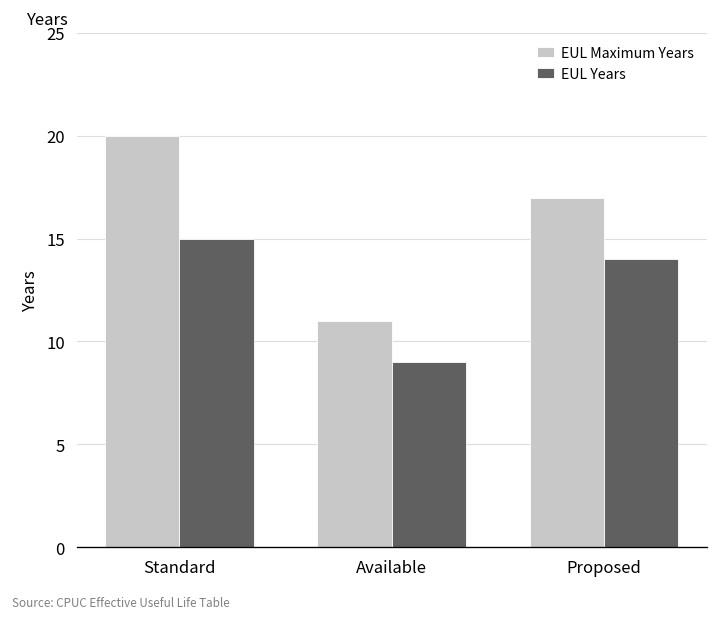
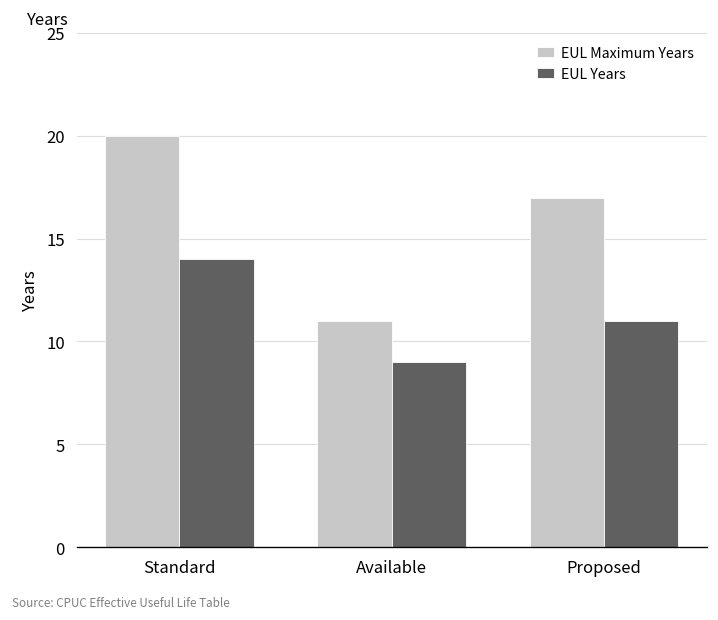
  {
    "EUL Maximum Years": {
      "Standard": 20,
      "Available": 11,
      "Proposed": 17
    },
    "EUL Years": {
-     "Standard": 15,
+     "Standard": 14,
      "Available": 9,
-     "Proposed": 14
+     "Proposed": 11
    }
  }
